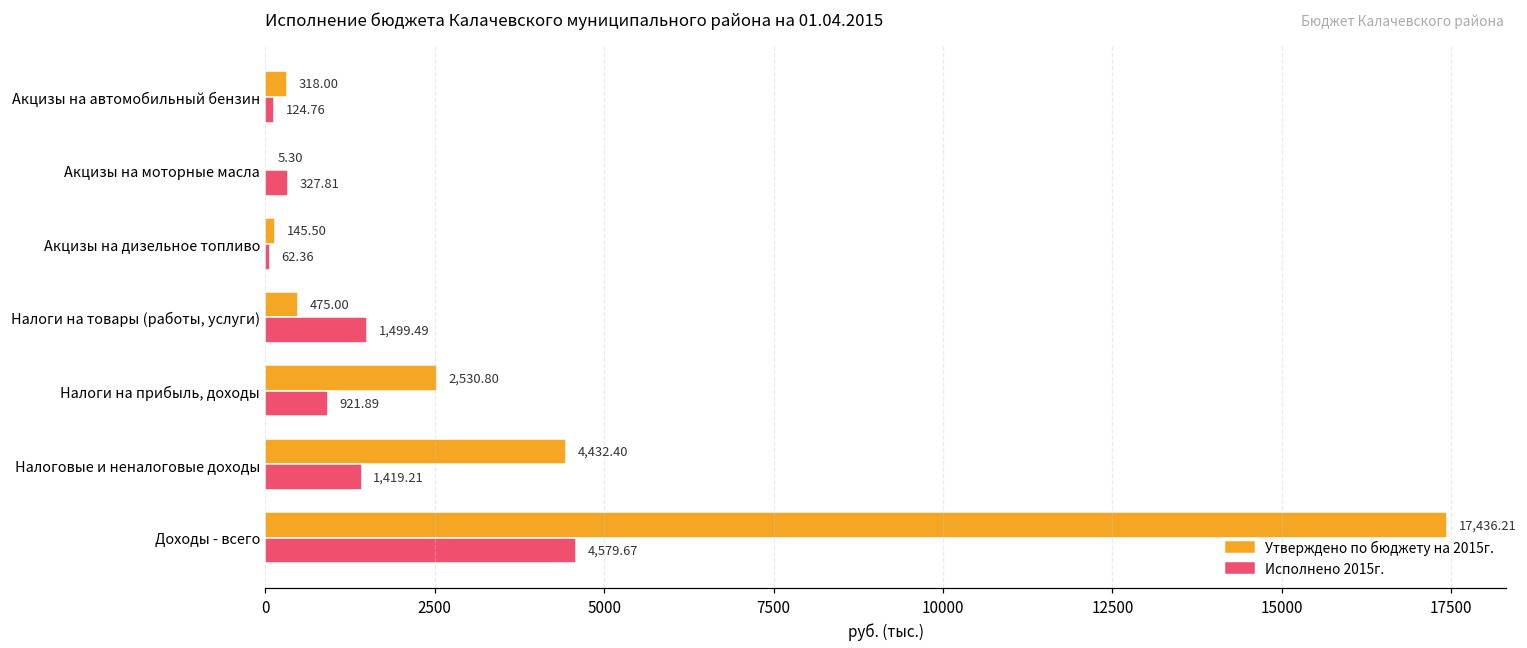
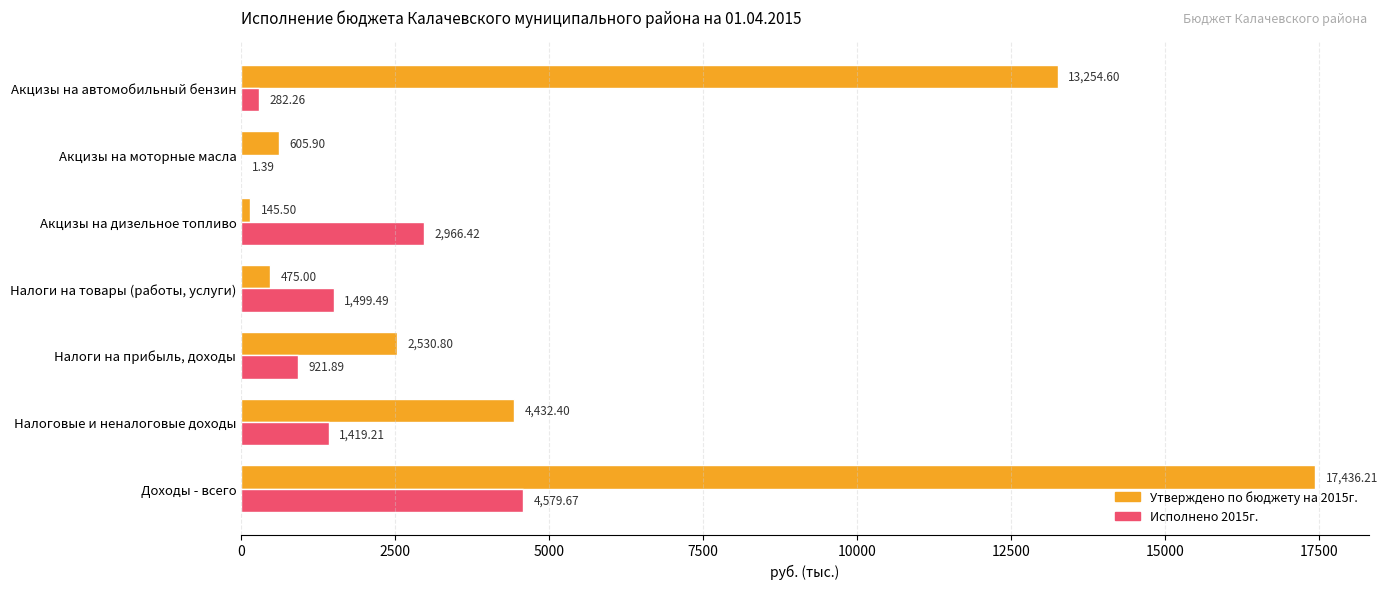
  {
    "Утверждено по бюджету на 2015г.": {
-     "Акцизы на автомобильный бензин": "318.00",
-     "Акцизы на моторные масла": "5.30",
+     "Акцизы на автомобильный бензин": "13,254.60",
+     "Акцизы на моторные масла": "605.90",
      "Акцизы на дизельное топливо": "145.50",
      "Налоги на товары (работы, услуги)": "475.00",
      "Налоги на прибыль, доходы": "2,530.80",
      "Налоговые и неналоговые доходы": "4,432.40",
      "Доходы - всего": "17,436.21"
    },
    "Исполнено 2015г.": {
-     "Акцизы на автомобильный бензин": "124.76",
-     "Акцизы на моторные масла": "327.81",
-     "Акцизы на дизельное топливо": "62.36",
+     "Акцизы на автомобильный бензин": "282.26",
+     "Акцизы на моторные масла": "1.39",
+     "Акцизы на дизельное топливо": "2,966.42",
      "Налоги на товары (работы, услуги)": "1,499.49",
      "Налоги на прибыль, доходы": "921.89",
      "Налоговые и неналоговые доходы": "1,419.21",
      "Доходы - всего": "4,579.67"
    }
  }
